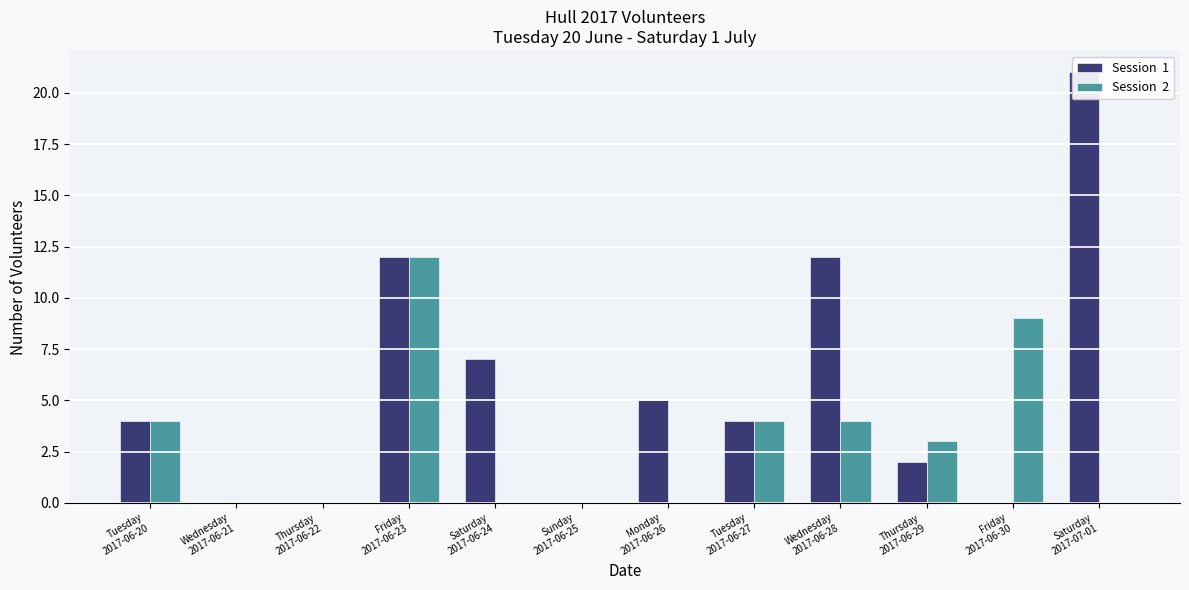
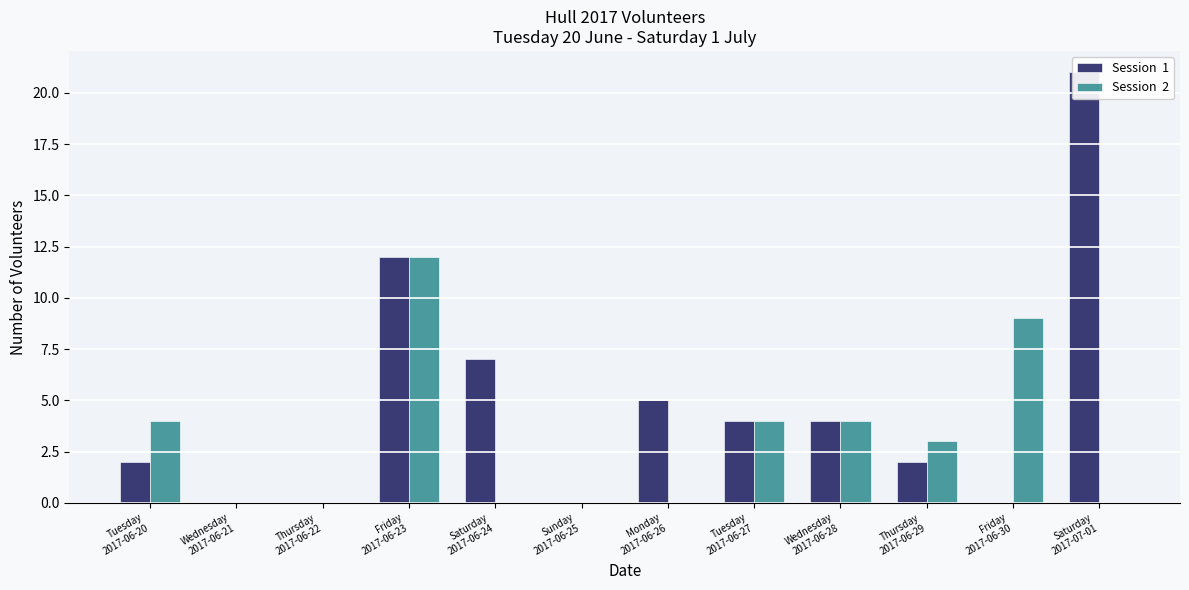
  {
    "Session 1": {
-     "Tuesday 2017-06-20": 4,
+     "Tuesday 2017-06-20": 2,
      "Wednesday 2017-06-21": 0,
      "Thursday 2017-06-22": 0,
      "Friday 2017-06-23": 12,
      "Saturday 2017-06-24": 7,
      "Sunday 2017-06-25": 0,
      "Monday 2017-06-26": 5,
      "Tuesday 2017-06-27": 4,
-     "Wednesday 2017-06-28": 12,
+     "Wednesday 2017-06-28": 4,
      "Thursday 2017-06-29": 2,
      "Friday 2017-06-30": 0
    },
    "Session 2": {
      "Tuesday 2017-06-20": 4,
      "Wednesday 2017-06-21": 0,
      "Thursday 2017-06-22": 0,
      "Friday 2017-06-23": 12,
      "Saturday 2017-06-24": 0,
      "Sunday 2017-06-25": 0,
      "Monday 2017-06-26": 0,
      "Tuesday 2017-06-27": 4,
      "Wednesday 2017-06-28": 4,
      "Thursday 2017-06-29": 3,
      "Friday 2017-06-30": 9,
      "Saturday 2017-07-01": 0
    }
  }
